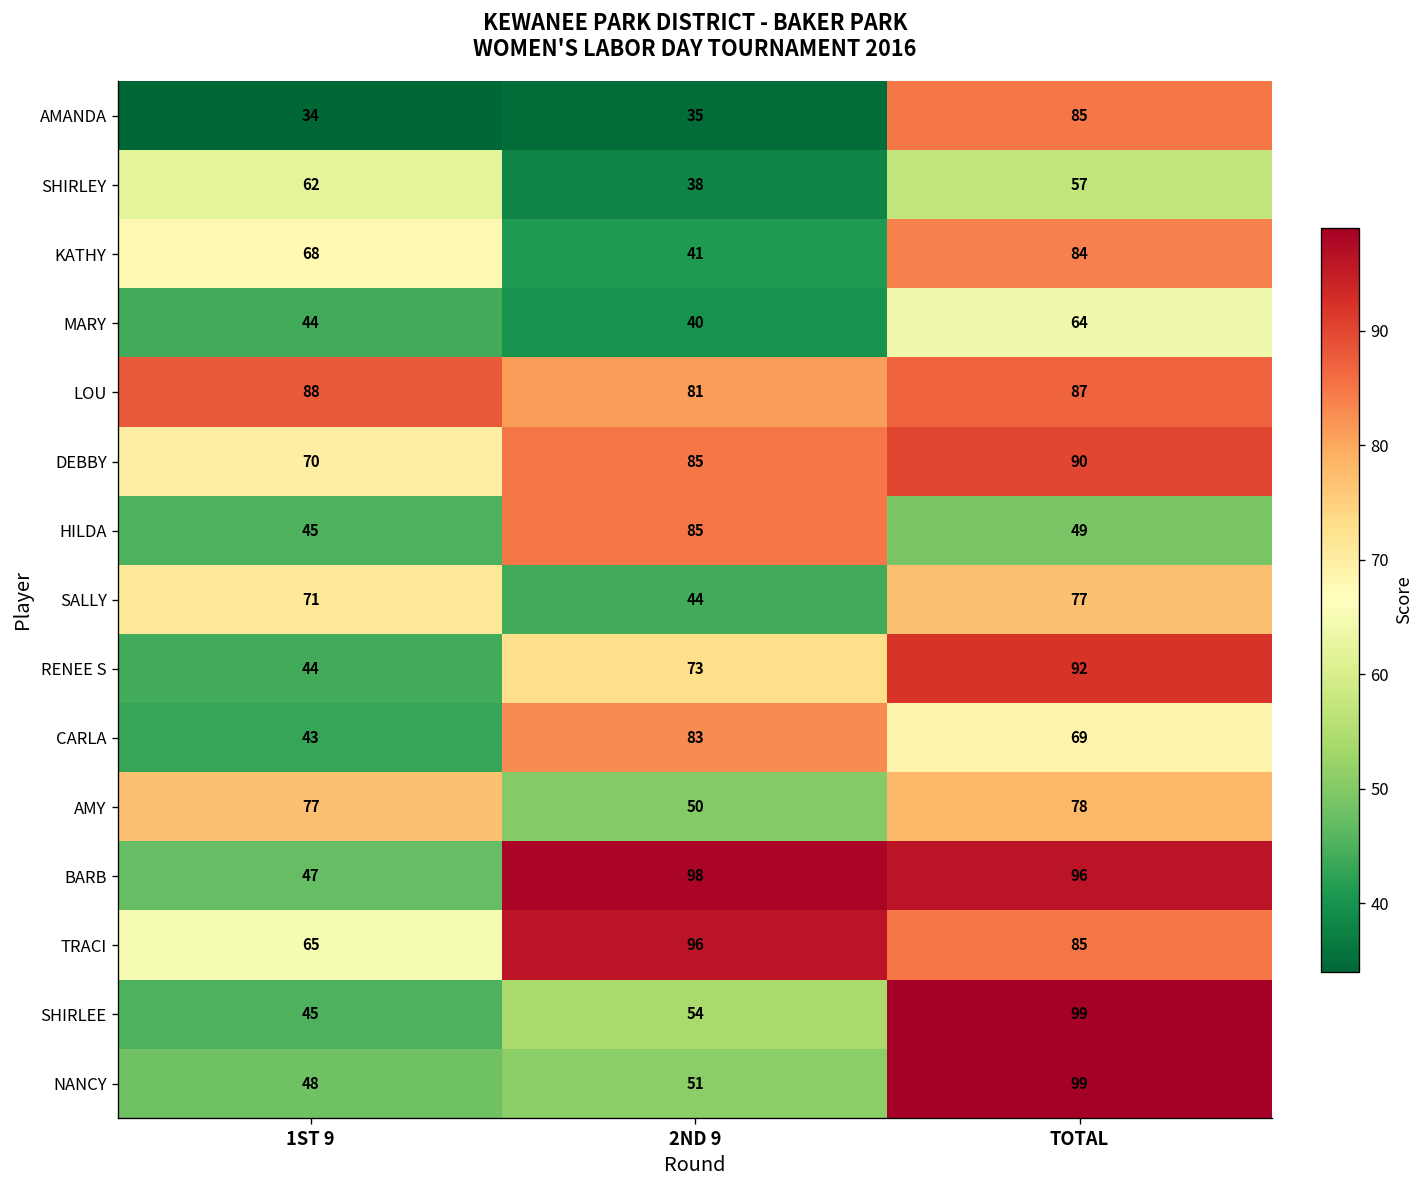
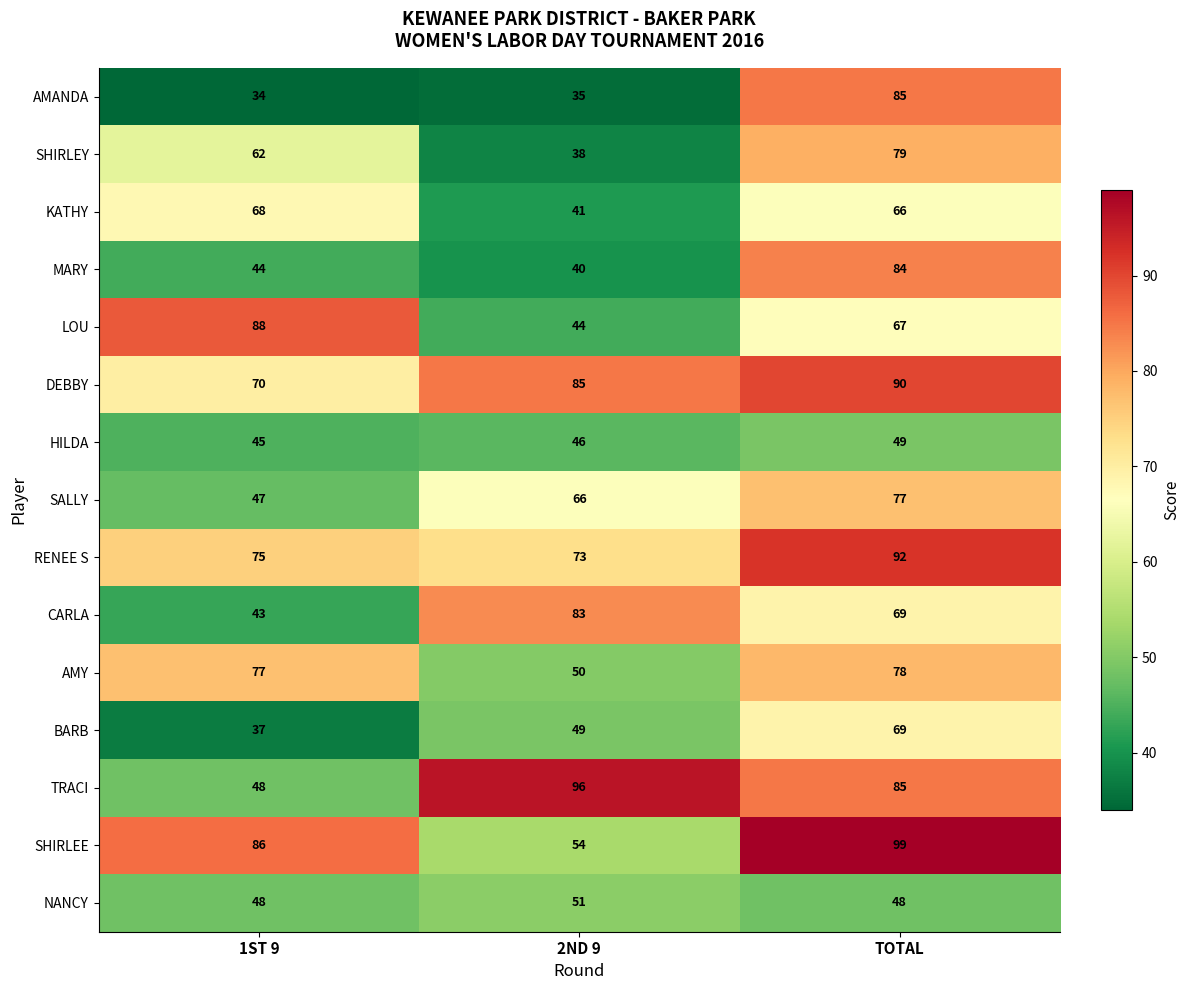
  {
    "AMANDA": {
      "1ST 9": 34,
      "2ND 9": 35,
      "TOTAL": 85
    },
    "SHIRLEY": {
      "1ST 9": 62,
      "2ND 9": 38,
-     "TOTAL": 57
+     "TOTAL": 79
    },
    "KATHY": {
      "1ST 9": 68,
      "2ND 9": 41,
-     "TOTAL": 84
+     "TOTAL": 66
    },
    "MARY": {
      "1ST 9": 44,
      "2ND 9": 40,
-     "TOTAL": 64
+     "TOTAL": 84
    },
    "LOU": {
      "1ST 9": 88,
-     "2ND 9": 81,
-     "TOTAL": 87
+     "2ND 9": 44,
+     "TOTAL": 67
    },
    "DEBBY": {
      "1ST 9": 70,
      "2ND 9": 85,
      "TOTAL": 90
    },
    "HILDA": {
      "1ST 9": 45,
-     "2ND 9": 85,
+     "2ND 9": 46,
      "TOTAL": 49
    },
    "SALLY": {
-     "1ST 9": 71,
-     "2ND 9": 44,
+     "1ST 9": 47,
+     "2ND 9": 66,
      "TOTAL": 77
    },
    "RENEE S": {
-     "1ST 9": 44,
+     "1ST 9": 75,
      "2ND 9": 73,
      "TOTAL": 92
    },
    "CARLA": {
      "1ST 9": 43,
      "2ND 9": 83,
      "TOTAL": 69
    },
    "AMY": {
      "1ST 9": 77,
      "2ND 9": 50,
      "TOTAL": 78
    },
    "BARB": {
-     "1ST 9": 47,
-     "2ND 9": 98,
-     "TOTAL": 96
+     "1ST 9": 37,
+     "2ND 9": 49,
+     "TOTAL": 69
    },
    "TRACI": {
-     "1ST 9": 65,
+     "1ST 9": 48,
      "2ND 9": 96,
      "TOTAL": 85
    },
    "SHIRLEE": {
-     "1ST 9": 45,
+     "1ST 9": 86,
      "2ND 9": 54,
      "TOTAL": 99
    },
    "NANCY": {
      "1ST 9": 48,
      "2ND 9": 51,
-     "TOTAL": 99
+     "TOTAL": 48
    }
  }
